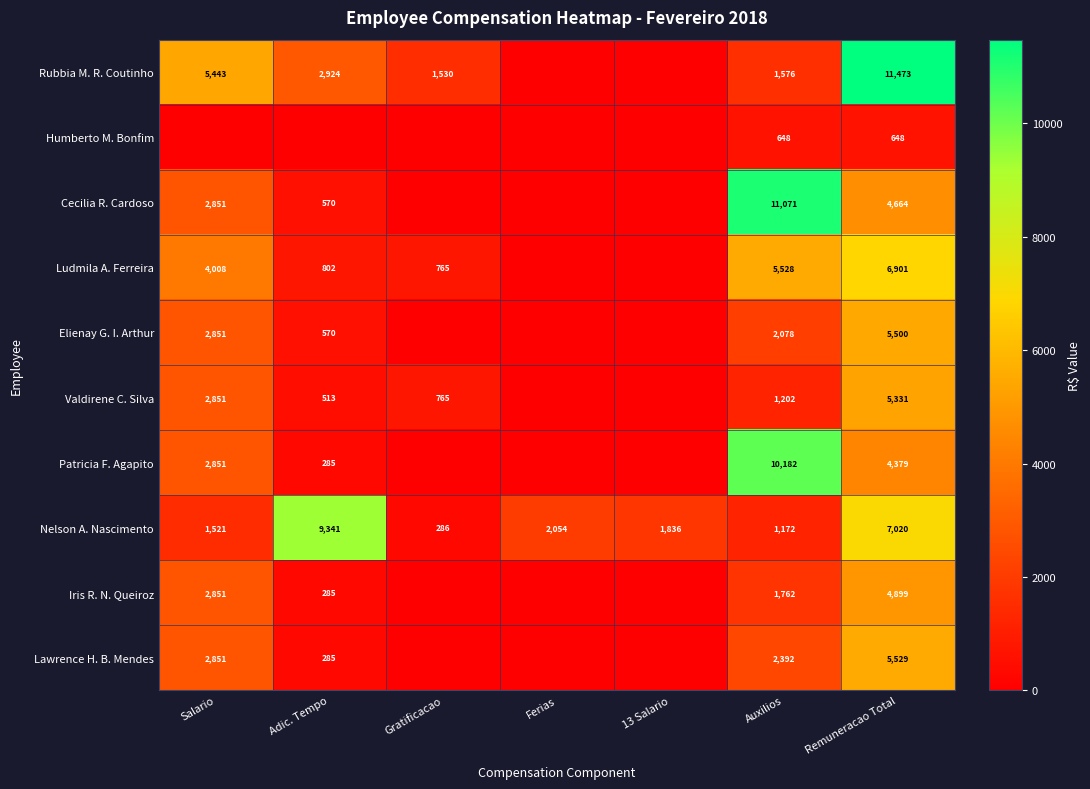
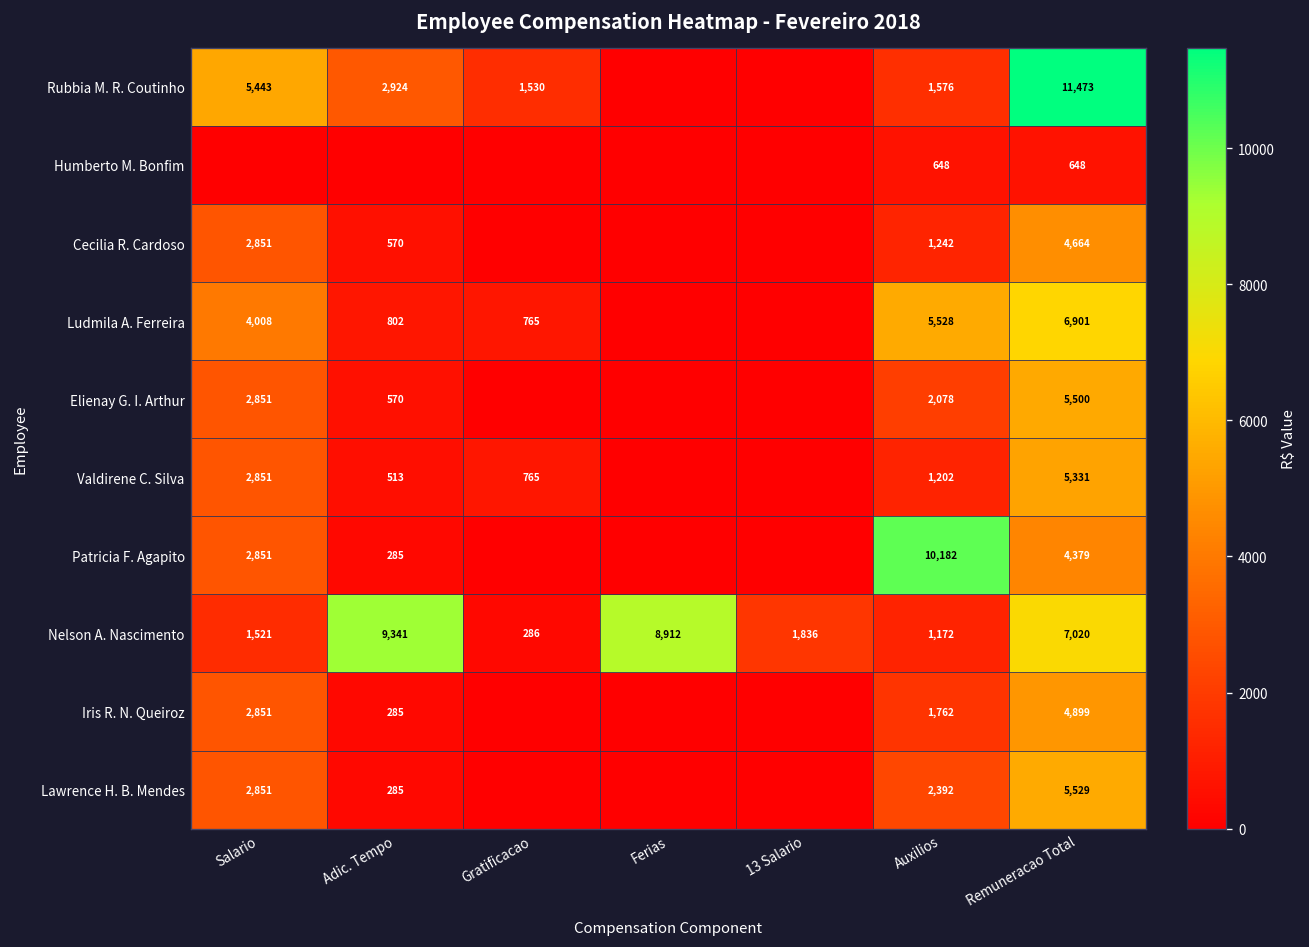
  {
    "Rubbia M. R. Coutinho": {
      "Salario": "5,443",
      "Adic. Tempo": "2,924",
      "Gratificacao": "1,530",
      "Auxilios": "1,576",
      "Remuneracao Total": "11,473"
    },
    "Humberto M. Bonfim": {
      "Auxilios": "648",
      "Remuneracao Total": "648"
    },
    "Cecilia R. Cardoso": {
      "Salario": "2,851",
      "Adic. Tempo": "570",
-     "Auxilios": "11,071",
+     "Auxilios": "1,242",
      "Remuneracao Total": "4,664"
    },
    "Ludmila A. Ferreira": {
      "Salario": "4,008",
      "Adic. Tempo": "802",
      "Gratificacao": "765",
      "Auxilios": "5,528",
      "Remuneracao Total": "6,901"
    },
    "Elienay G. I. Arthur": {
      "Salario": "2,851",
      "Adic. Tempo": "570",
      "Auxilios": "2,078",
      "Remuneracao Total": "5,500"
    },
    "Valdirene C. Silva": {
      "Salario": "2,851",
      "Adic. Tempo": "513",
      "Gratificacao": "765",
      "Auxilios": "1,202",
      "Remuneracao Total": "5,331"
    },
    "Patricia F. Agapito": {
      "Salario": "2,851",
      "Adic. Tempo": "285",
      "Auxilios": "10,182",
      "Remuneracao Total": "4,379"
    },
    "Nelson A. Nascimento": {
      "Salario": "1,521",
      "Adic. Tempo": "9,341",
      "Gratificacao": "286",
-     "Ferias": "2,054",
+     "Ferias": "8,912",
      "13 Salario": "1,836",
      "Auxilios": "1,172",
      "Remuneracao Total": "7,020"
    },
    "Iris R. N. Queiroz": {
      "Salario": "2,851",
      "Adic. Tempo": "285",
      "Auxilios": "1,762",
      "Remuneracao Total": "4,899"
    },
    "Lawrence H. B. Mendes": {
      "Salario": "2,851",
      "Adic. Tempo": "285",
      "Auxilios": "2,392",
      "Remuneracao Total": "5,529"
    }
  }
